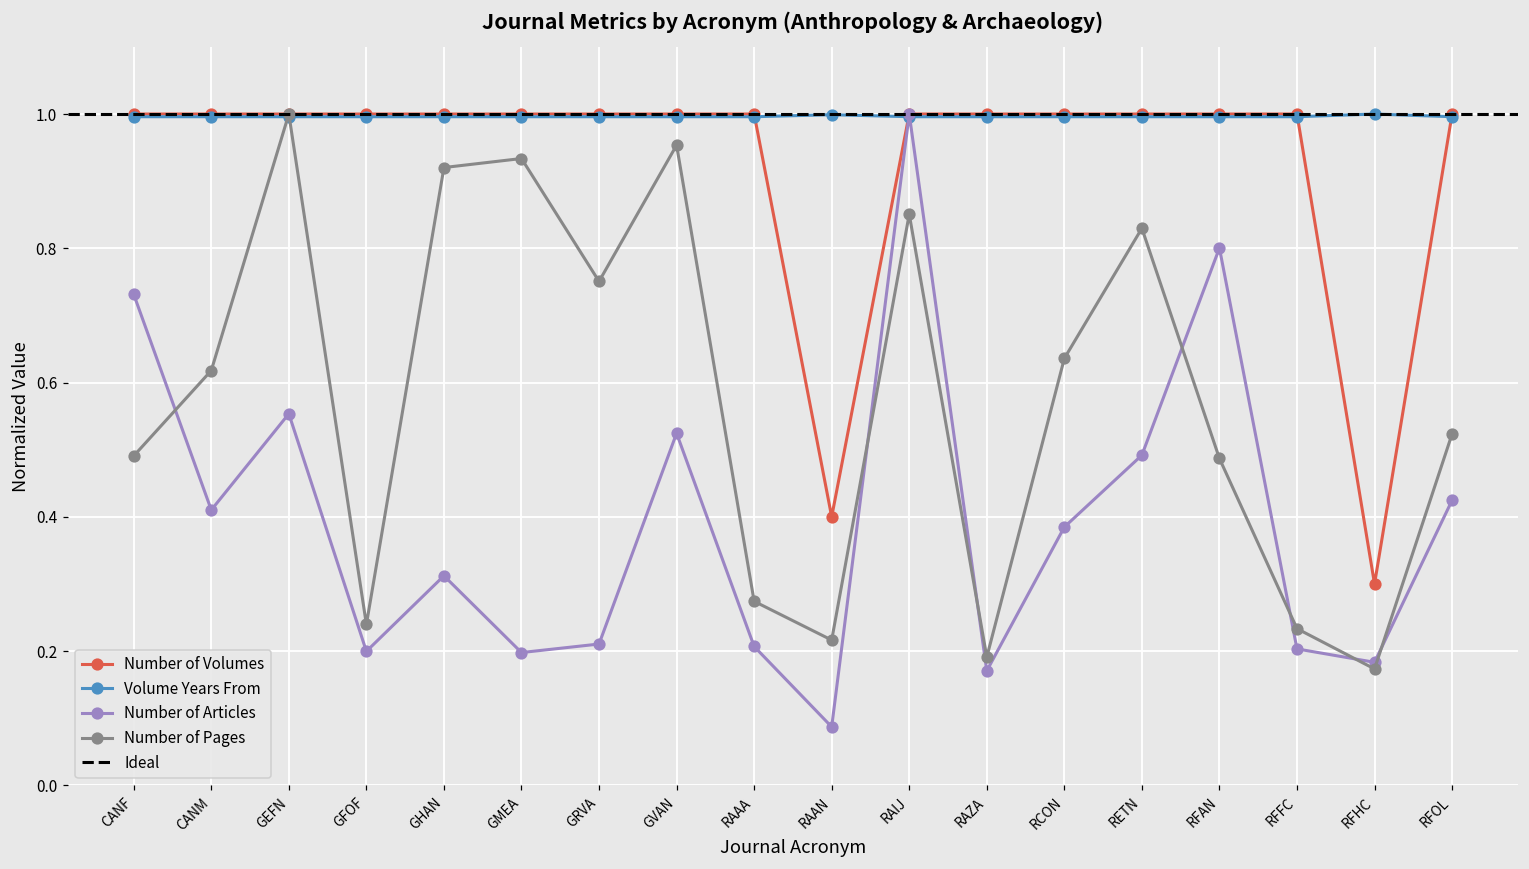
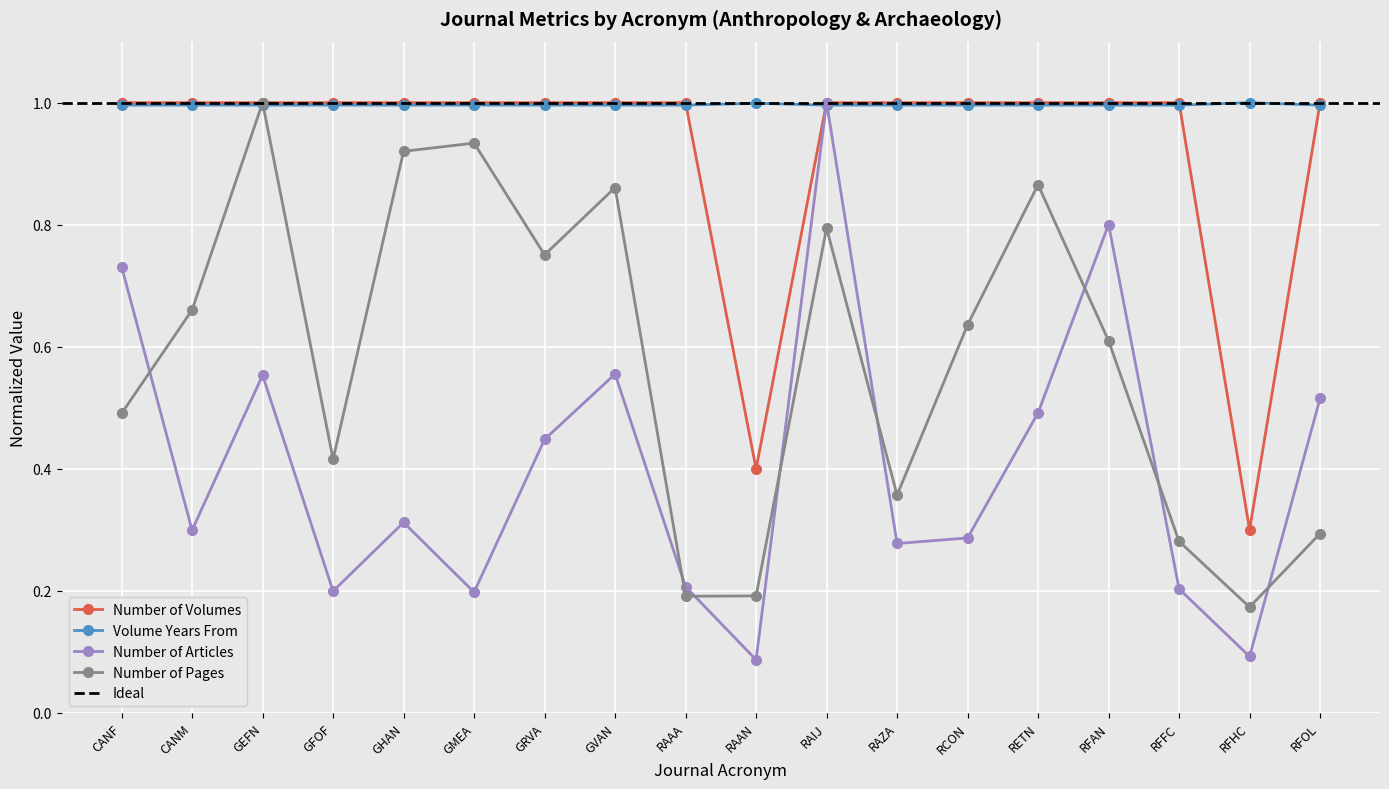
  {
    "Number of Volumes": {
      "RAAN": 0.40,
      "RFHC": 0.30
    },
    "Volume Years From": {
      "RAAN": 1.00,
      "RFHC": 1.00
    },
    "Number of Articles": {
      "CANF": 0.73,
-     "CANM": 0.41,
+     "CANM": 0.30,
      "GEFN": 0.55,
      "GFOF": 0.20,
      "GHAN": 0.31,
      "GMEA": 0.20,
-     "GRVA": 0.21,
-     "GVAN": 0.52,
+     "GRVA": 0.45,
+     "GVAN": 0.56,
      "RAAA": 0.21,
      "RAAN": 0.09,
-     "RAZA": 0.17,
-     "RCON": 0.38,
+     "RAZA": 0.28,
+     "RCON": 0.29,
      "RETN": 0.49,
      "RFAN": 0.80,
      "RFFC": 0.20,
-     "RFHC": 0.18,
-     "RFOL": 0.42
+     "RFHC": 0.09,
+     "RFOL": 0.52
    },
    "Number of Pages": {
      "CANF": 0.49,
-     "CANM": 0.62,
-     "GFOF": 0.24,
+     "CANM": 0.66,
+     "GFOF": 0.42,
      "GHAN": 0.92,
      "GMEA": 0.93,
      "GRVA": 0.75,
-     "GVAN": 0.95,
-     "RAAA": 0.27,
-     "RAAN": 0.22,
-     "RAIJ": 0.85,
-     "RAZA": 0.19,
+     "GVAN": 0.86,
+     "RAAA": 0.19,
+     "RAAN": 0.19,
+     "RAIJ": 0.79,
+     "RAZA": 0.36,
      "RCON": 0.64,
-     "RETN": 0.83,
-     "RFAN": 0.49,
-     "RFFC": 0.23,
+     "RETN": 0.87,
+     "RFAN": 0.61,
+     "RFFC": 0.28,
      "RFHC": 0.17,
-     "RFOL": 0.52
+     "RFOL": 0.29
    }
  }
